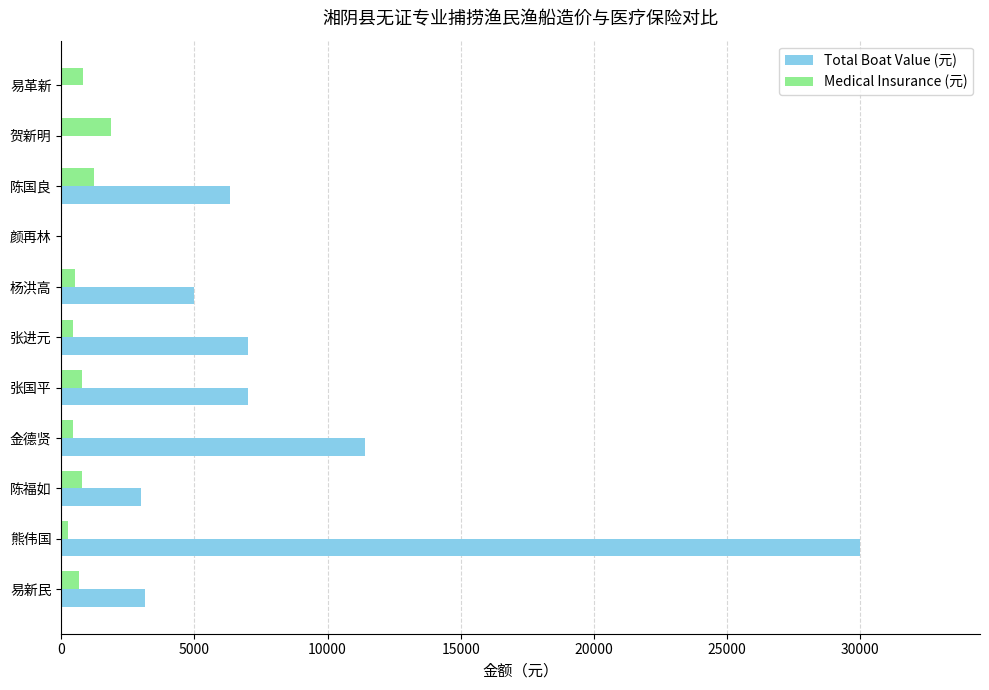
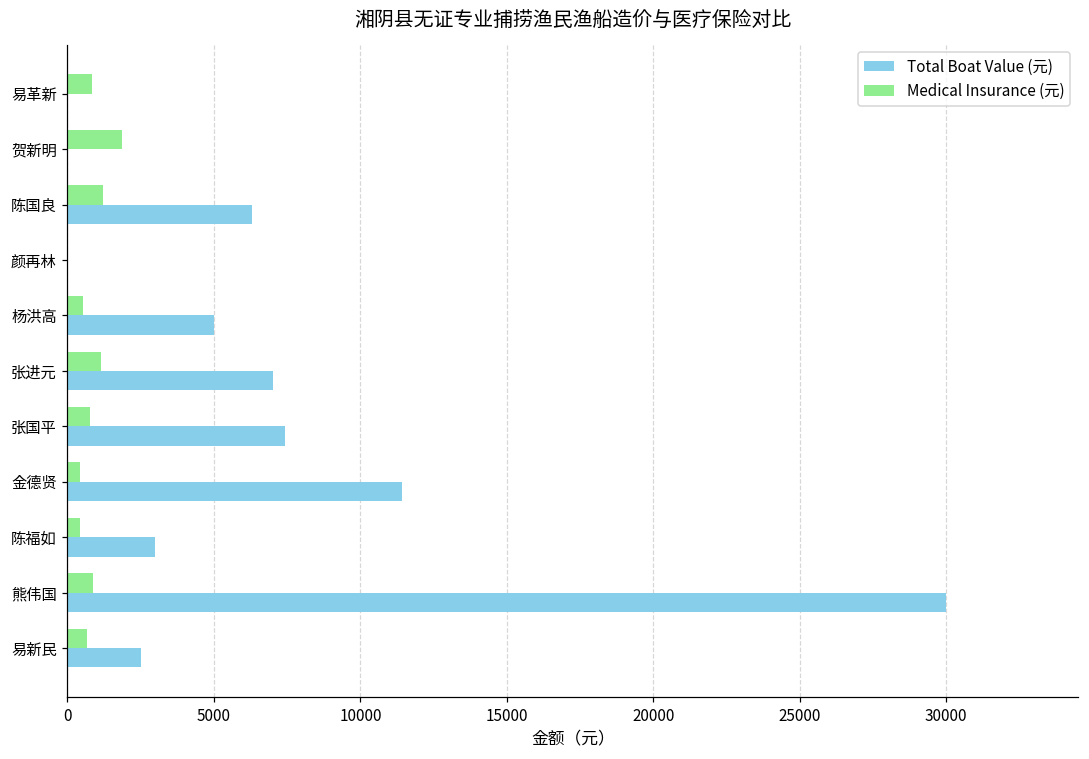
  {
    "Total Boat Value (元)": {
      "易革新": 0,
      "贺新明": 0,
      "陈国良": 6300,
      "颜再林": 0,
      "杨洪高": 5000,
      "张进元": 7000,
-     "张国平": 7000,
+     "张国平": 7400,
      "金德贤": 11400,
      "陈福如": 3000,
      "熊伟国": 30000,
-     "易新民": 3100
+     "易新民": 2500
    },
    "Medical Insurance (元)": {
      "易革新": 800,
      "贺新明": 1900,
      "陈国良": 1200,
      "颜再林": 0,
      "杨洪高": 500,
-     "张进元": 400,
+     "张进元": 1100,
      "张国平": 800,
      "金德贤": 400,
-     "陈福如": 800,
-     "熊伟国": 300,
+     "陈福如": 400,
+     "熊伟国": 900,
      "易新民": 700
    }
  }
